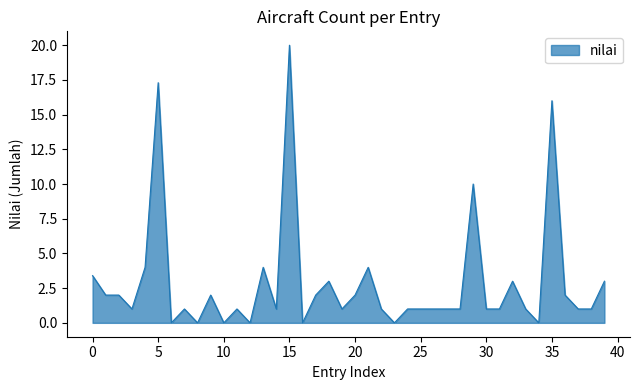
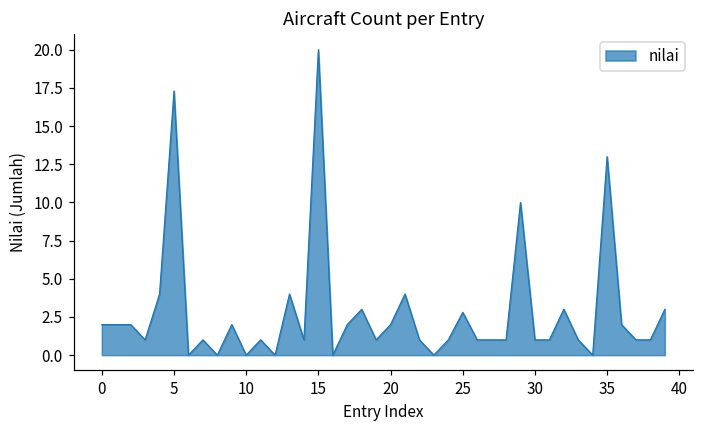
  {
-   "0": 3.4,
+   "0": 2.0,
    "5": 17.3,
    "10": 0.0,
    "15": 20.0,
    "20": 2.0,
-   "25": 1.0,
+   "25": 2.8,
    "30": 1.0,
-   "35": 16
+   "35": 13
  }
